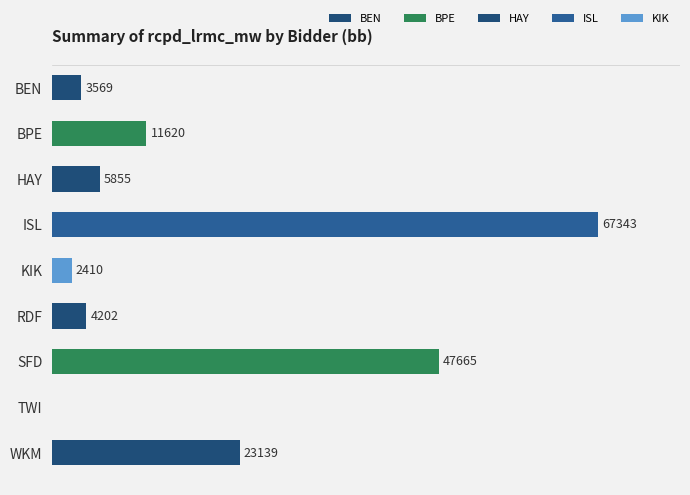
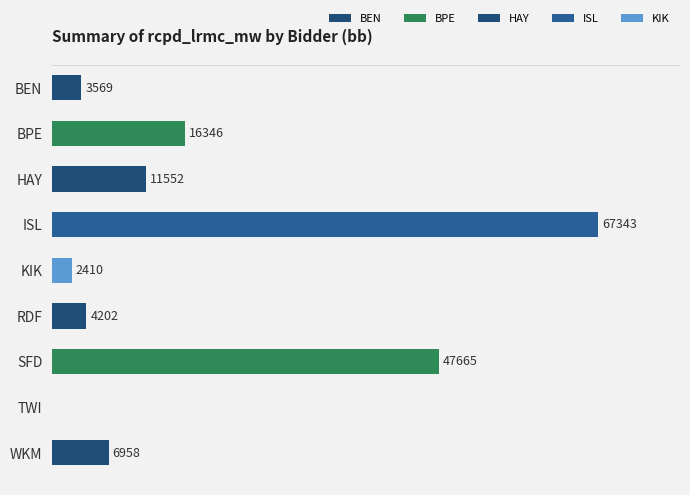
  {
    "BEN": 3569,
-   "BPE": 11620,
-   "HAY": 5855,
+   "BPE": 16346,
+   "HAY": 11552,
    "ISL": 67343,
    "KIK": 2410,
    "RDF": 4202,
    "SFD": 47665,
-   "WKM": 23139
+   "WKM": 6958
  }
